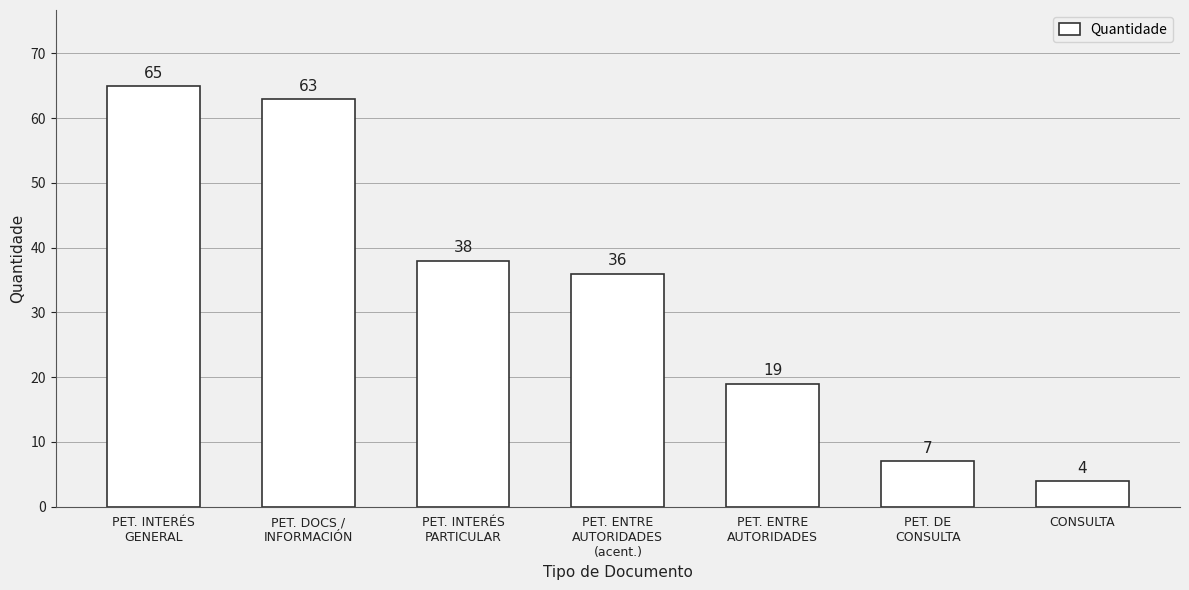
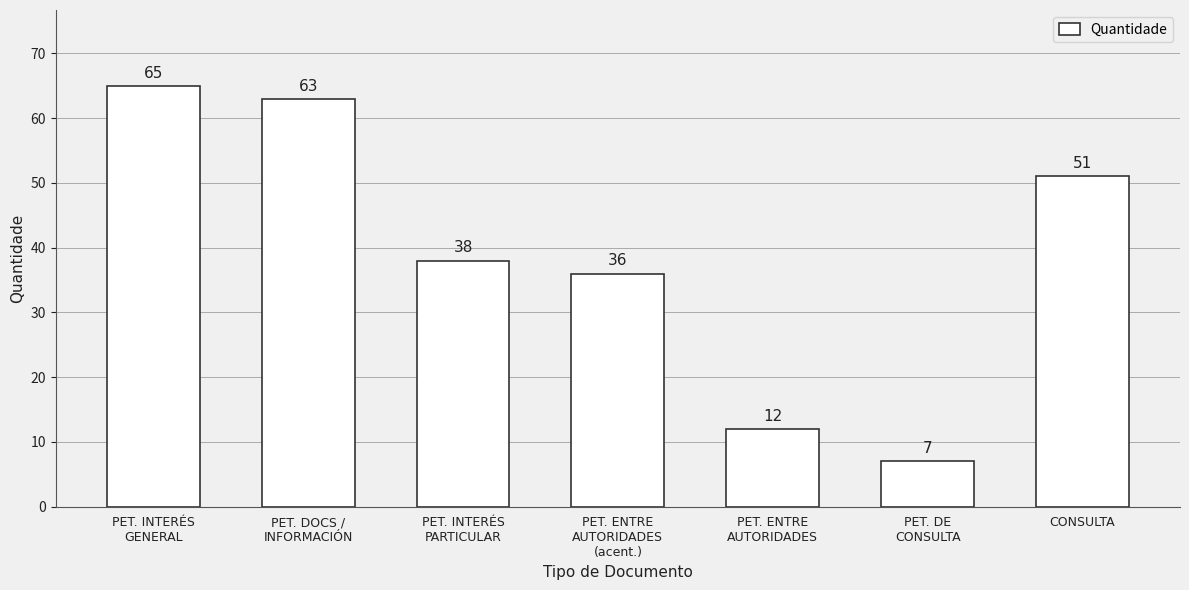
  {
    "PET. INTERÉS GENERAL": 65,
    "PET. DOCS / INFORMACIÓN": 63,
    "PET. INTERÉS PARTICULAR": 38,
    "PET. ENTRE AUTORIDADES (acent.)": 36,
-   "PET. ENTRE AUTORIDADES": 19,
+   "PET. ENTRE AUTORIDADES": 12,
    "PET. DE CONSULTA": 7,
-   "CONSULTA": 4
+   "CONSULTA": 51
  }
